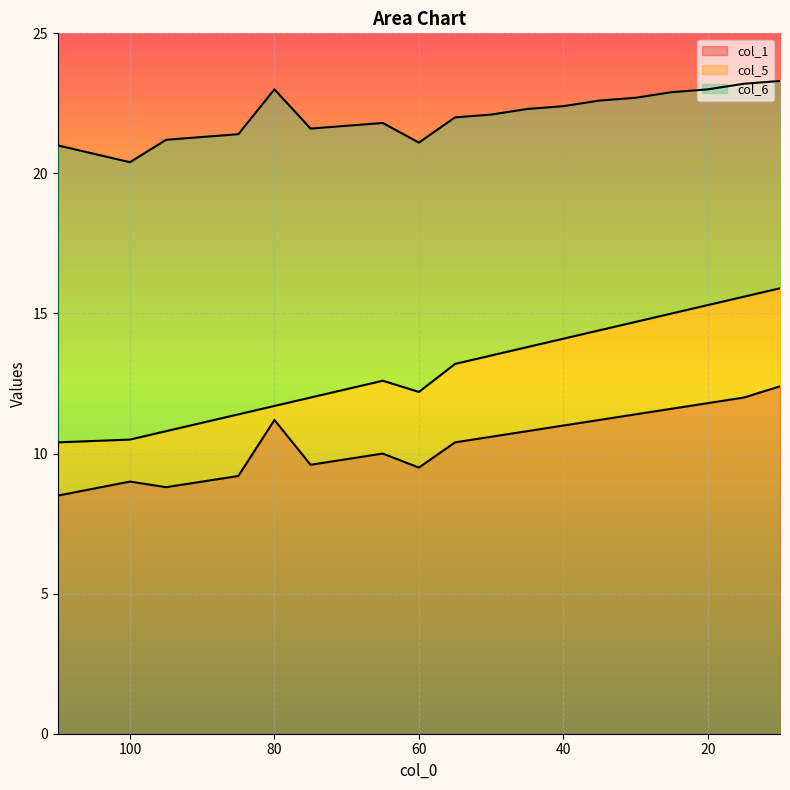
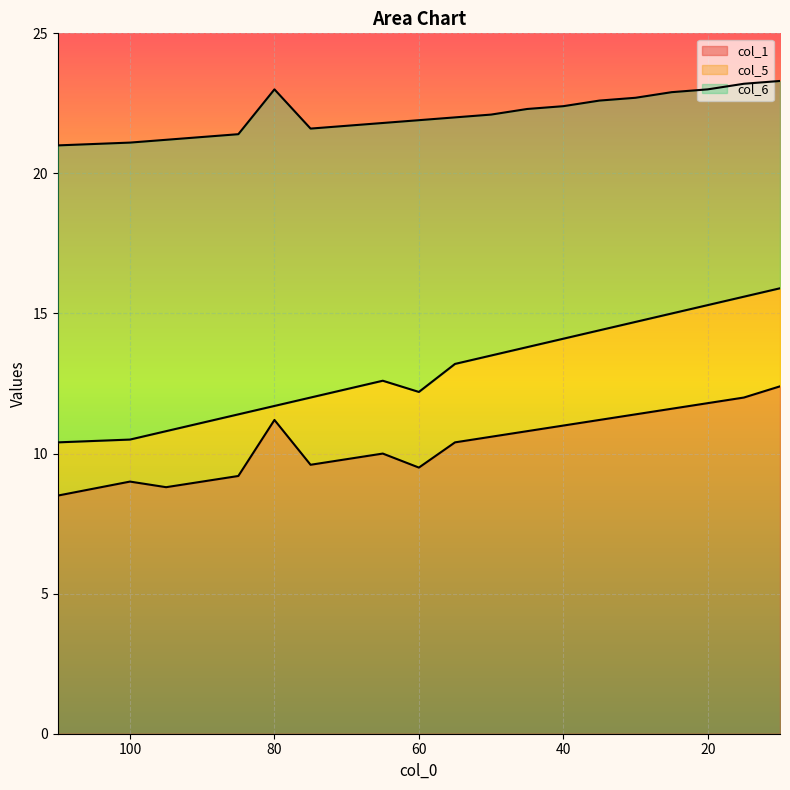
  {
    "col_1": {
      "100": 9.0,
      "80": 11.2,
      "60": 9.5,
      "40": 11.0,
      "20": 11.8
    },
    "col_5": {
      "100": 10.5,
      "80": 11.7,
      "60": 12.2,
      "40": 14.1,
      "20": 15.3
    },
    "col_6": {
-     "100": 20.4,
+     "100": 21.1,
      "80": 23.0,
-     "60": 21.1,
+     "60": 21.9,
      "40": 22.4
    }
  }
